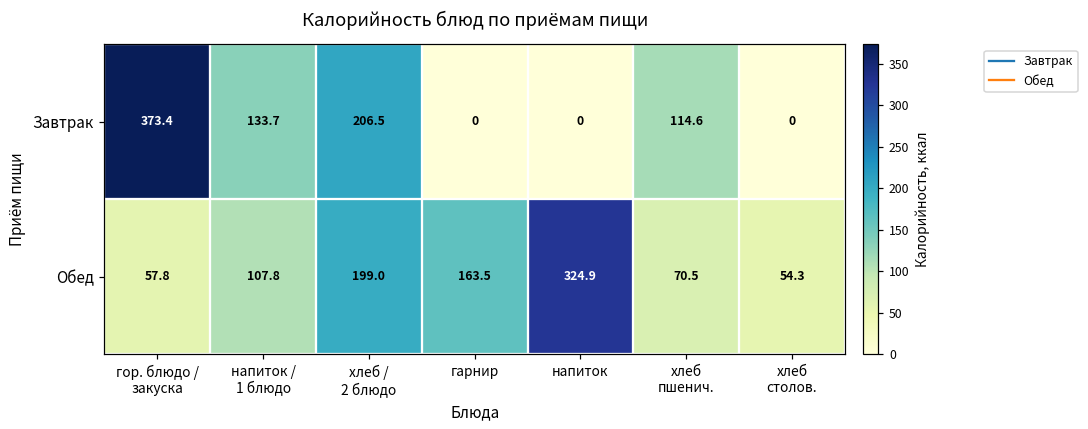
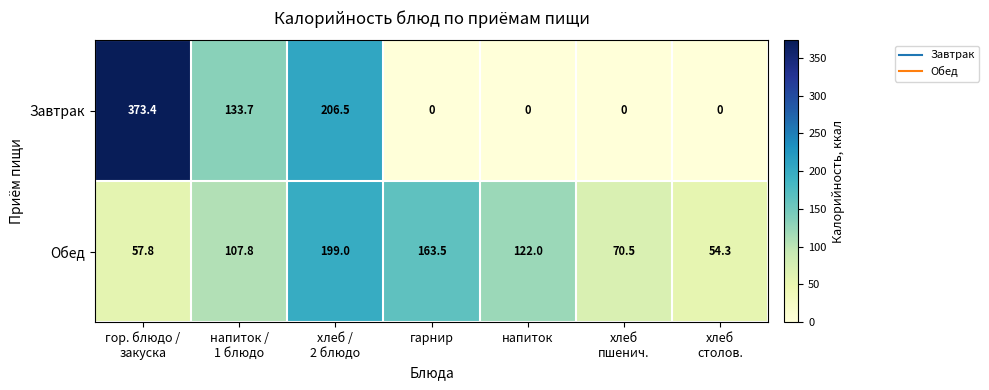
  {
    "Завтрак": {
      "гор. блюдо / закуска": 373.4,
      "напиток / 1 блюдо": 133.7,
      "хлеб / 2 блюдо": 206.5,
      "гарнир": 0,
      "напиток": 0,
-     "хлеб пшенич.": 114.6,
+     "хлеб пшенич.": 0,
      "хлеб столов.": 0
    },
    "Обед": {
      "гор. блюдо / закуска": 57.8,
      "напиток / 1 блюдо": 107.8,
      "хлеб / 2 блюдо": 199.0,
      "гарнир": 163.5,
-     "напиток": 324.9,
+     "напиток": 122.0,
      "хлеб пшенич.": 70.5,
      "хлеб столов.": 54.3
    }
  }
